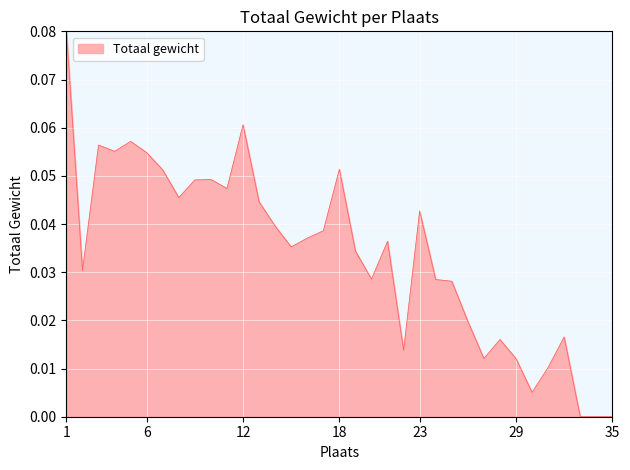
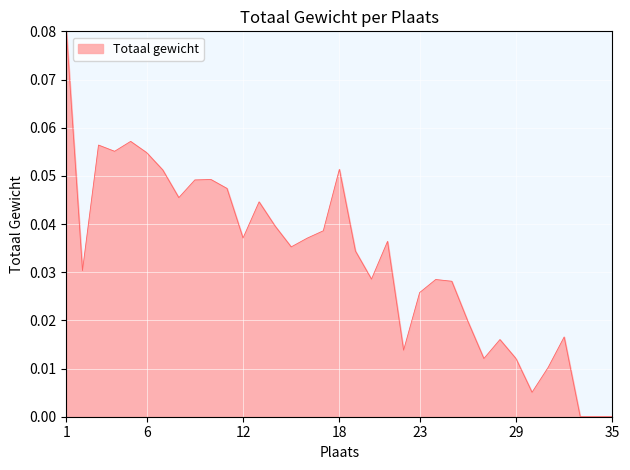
  {
    "1": 0.080,
    "6": 0.055,
-   "12": 0.061,
+   "12": 0.037,
    "18": 0.051,
-   "23": 0.043,
+   "23": 0.026,
    "29": 0.012,
    "35": 0.000
  }
